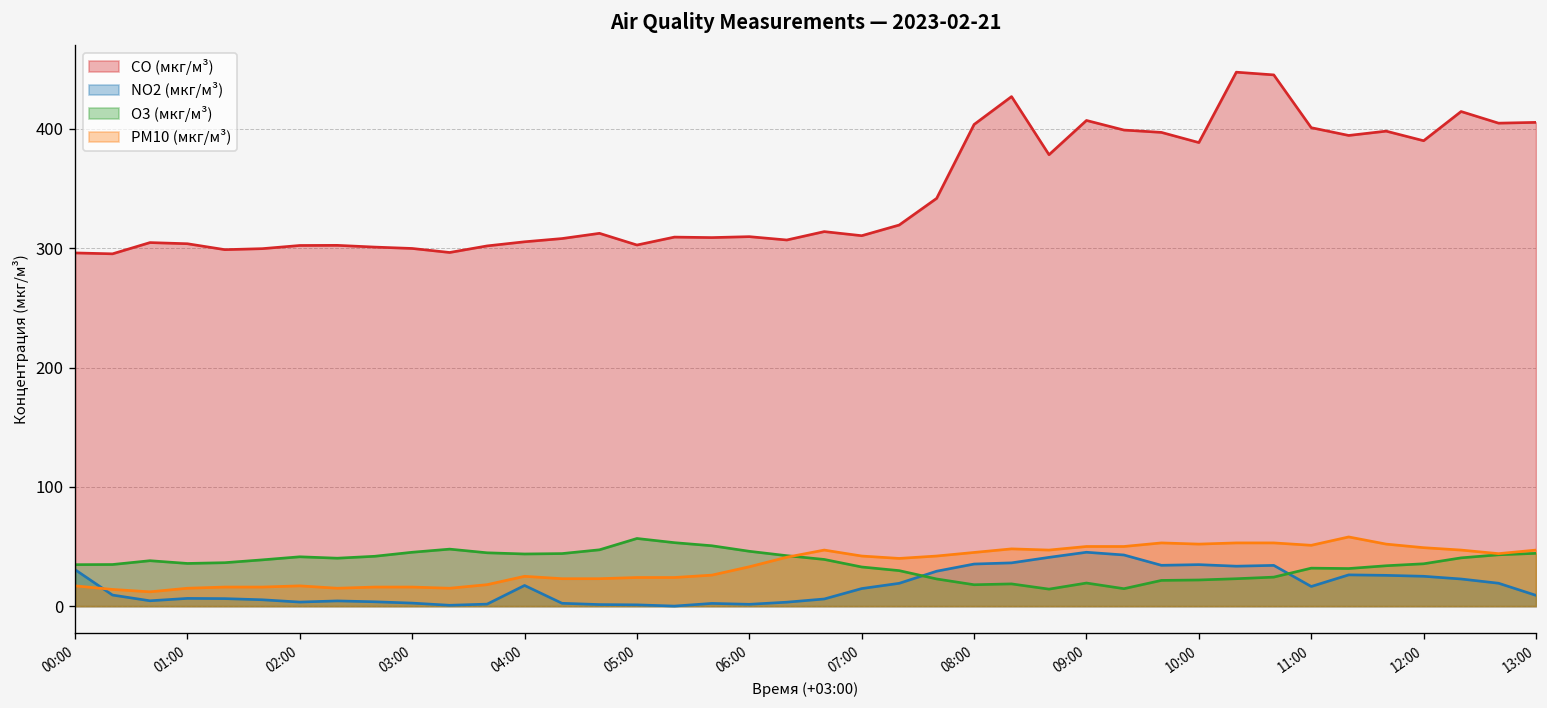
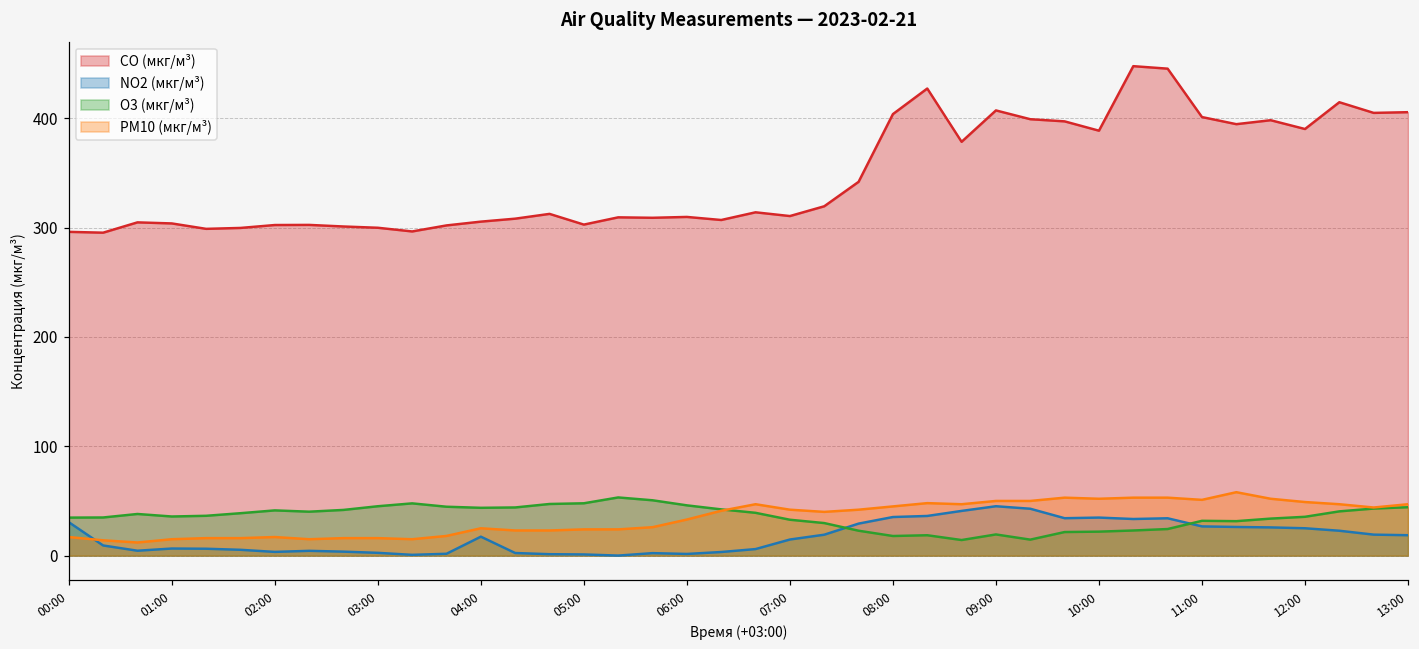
  {
    "NO2 (мкг/м³)": {
      "00:00": 30,
      "01:00": 10,
      "02:00": 0,
      "03:00": 0,
      "04:00": 20,
      "05:00": 0,
      "06:00": 0,
      "07:00": 10,
      "08:00": 40,
      "09:00": 50,
      "10:00": 30,
-     "11:00": 20,
+     "11:00": 30,
      "12:00": 30,
-     "13:00": 10
+     "13:00": 20
    },
    "O3 (мкг/м³)": {
      "00:00": 30,
      "01:00": 40,
      "02:00": 40,
      "03:00": 50,
      "04:00": 40,
-     "05:00": 60,
+     "05:00": 50,
      "06:00": 50,
      "07:00": 30,
      "08:00": 20,
      "09:00": 20,
      "10:00": 20,
      "11:00": 30,
      "12:00": 40,
      "13:00": 40
    }
  }
